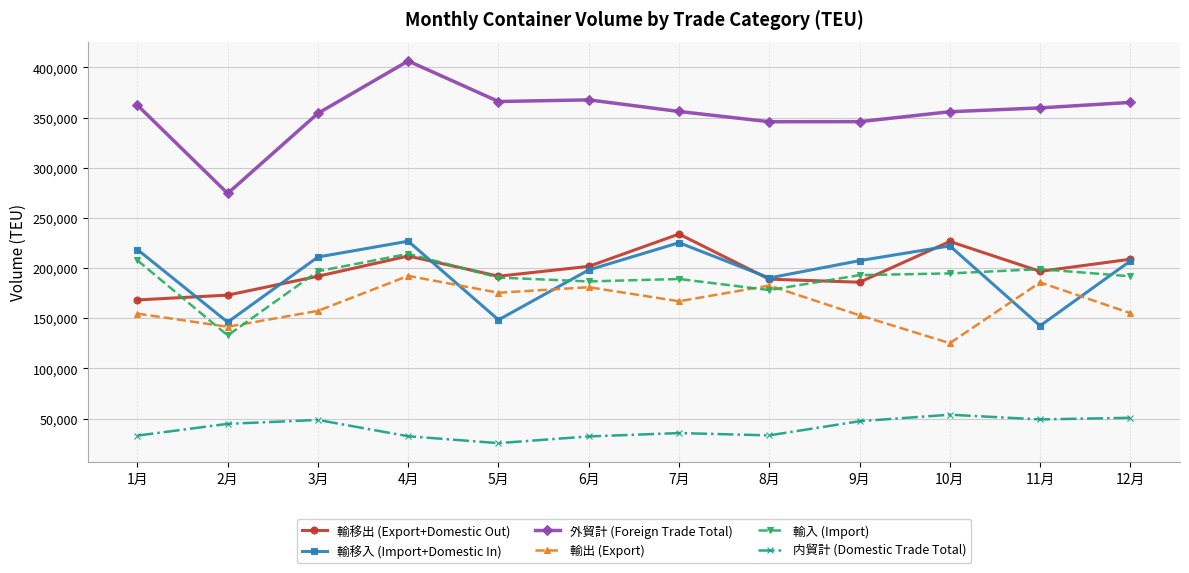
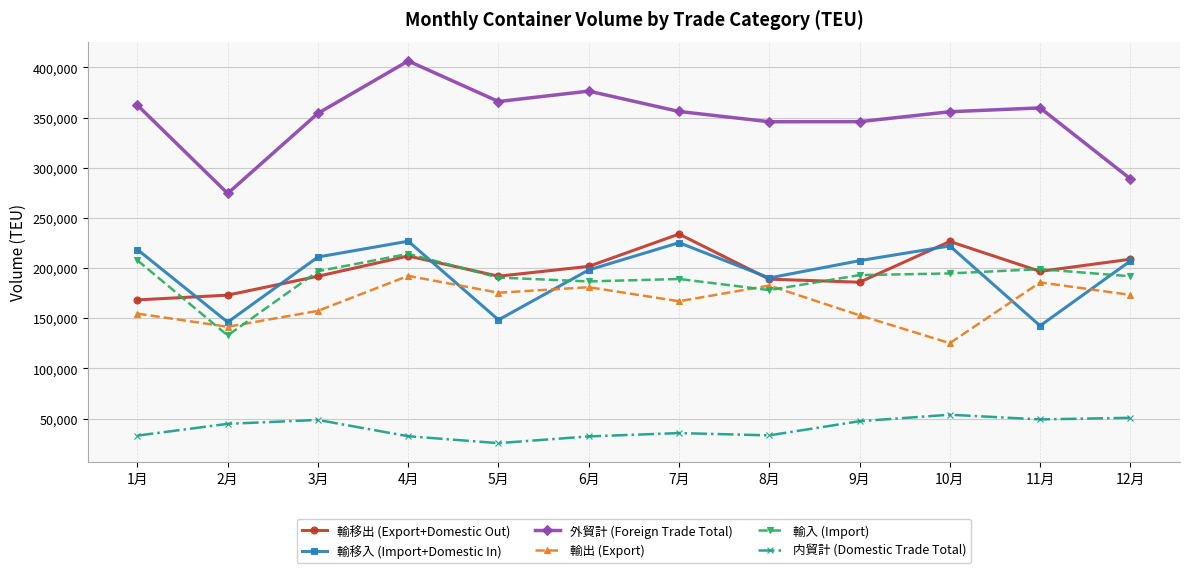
  {
    "輸移出 (Export+Domestic Out)": {
      "1月": "168,000",
      "2月": "173,000",
      "3月": "192,000",
      "6月": "202,000",
      "7月": "234,000",
      "9月": "186,000",
      "10月": "227,000"
    },
    "輸移入 (Import+Domestic In)": {
      "1月": "218,000",
      "2月": "146,000",
      "3月": "211,000",
      "4月": "227,000",
      "5月": "148,000",
      "6月": "198,000",
      "7月": "225,000",
      "9月": "207,000",
      "10月": "222,000",
      "11月": "142,000"
    },
    "外貿計 (Foreign Trade Total)": {
      "1月": "362,000",
      "2月": "274,000",
      "3月": "354,000",
      "4月": "406,000",
      "5月": "366,000",
-     "6月": "368,000",
+     "6月": "376,000",
      "7月": "356,000",
      "8月": "346,000",
      "9月": "346,000",
      "10月": "356,000",
      "11月": "360,000",
-     "12月": "365,000"
+     "12月": "289,000"
    },
    "輸出 (Export)": {
      "1月": "155,000",
      "2月": "142,000",
      "3月": "157,000",
      "4月": "192,000",
      "5月": "175,000",
      "6月": "181,000",
      "7月": "167,000",
      "8月": "183,000",
      "9月": "153,000",
      "10月": "125,000",
      "11月": "186,000",
-     "12月": "155,000"
+     "12月": "173,000"
    }
  }
